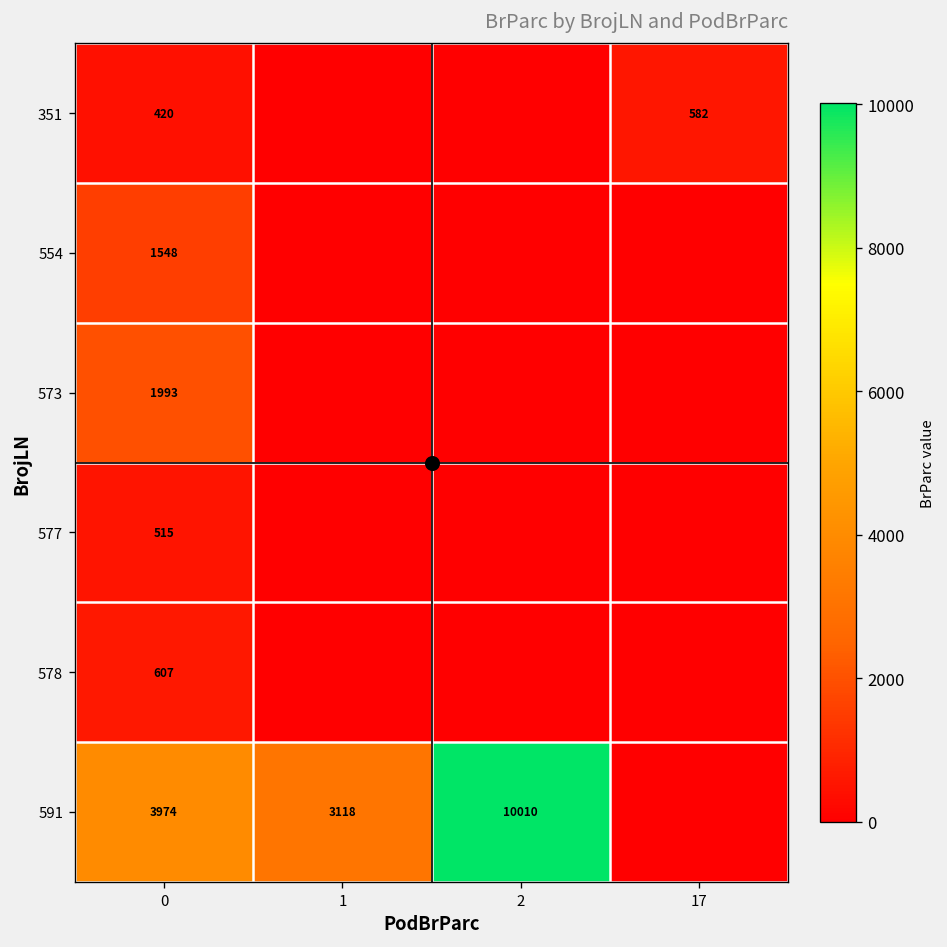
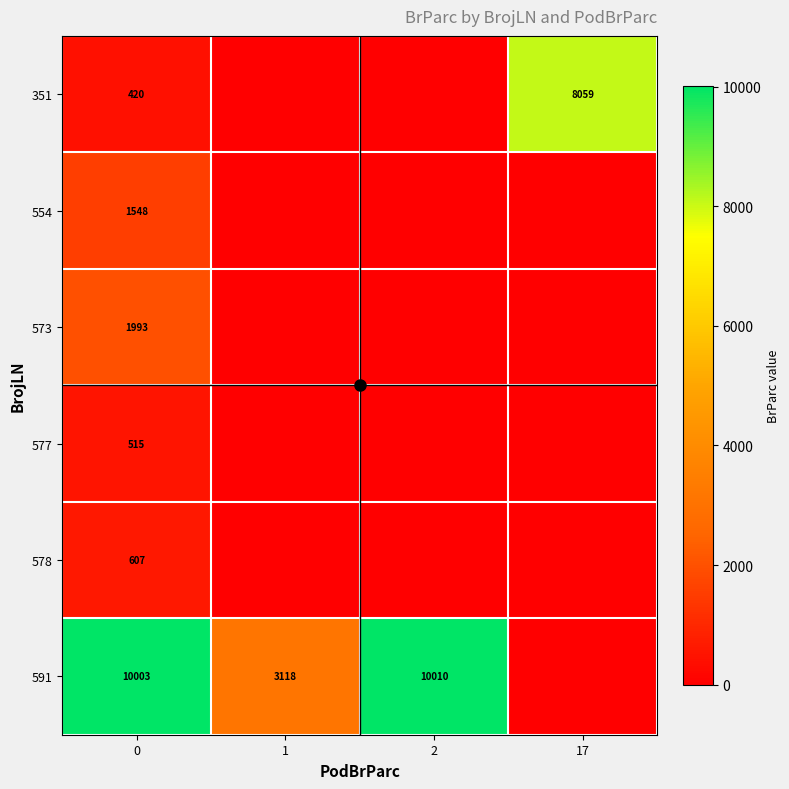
  {
    "351": {
      "0": 420,
-     "17": 582
+     "17": 8059
    },
    "554": {
      "0": 1548
    },
    "573": {
      "0": 1993
    },
    "577": {
      "0": 515
    },
    "578": {
      "0": 607
    },
    "591": {
-     "0": 3974,
+     "0": 10003,
      "1": 3118,
      "2": 10010
    }
  }
